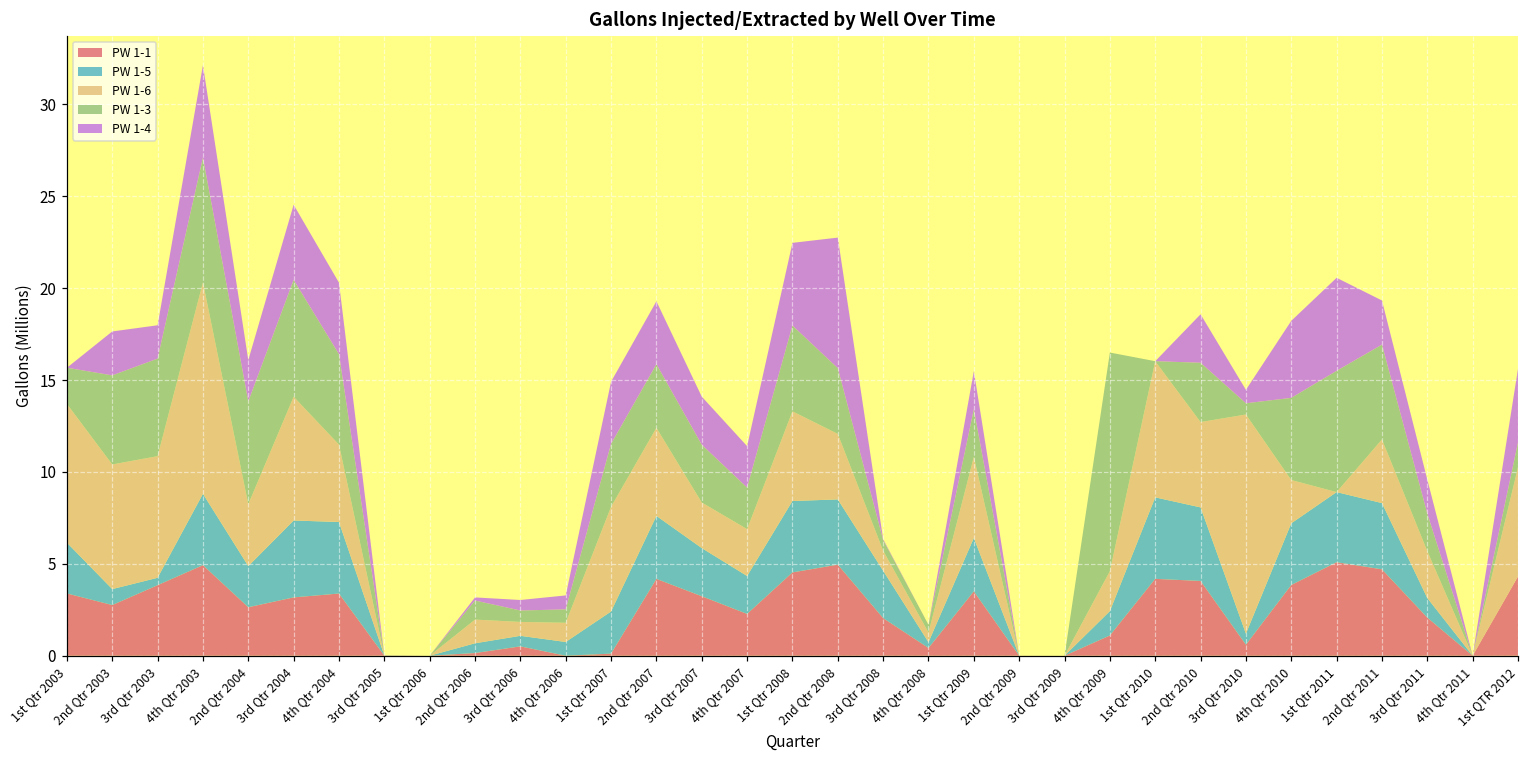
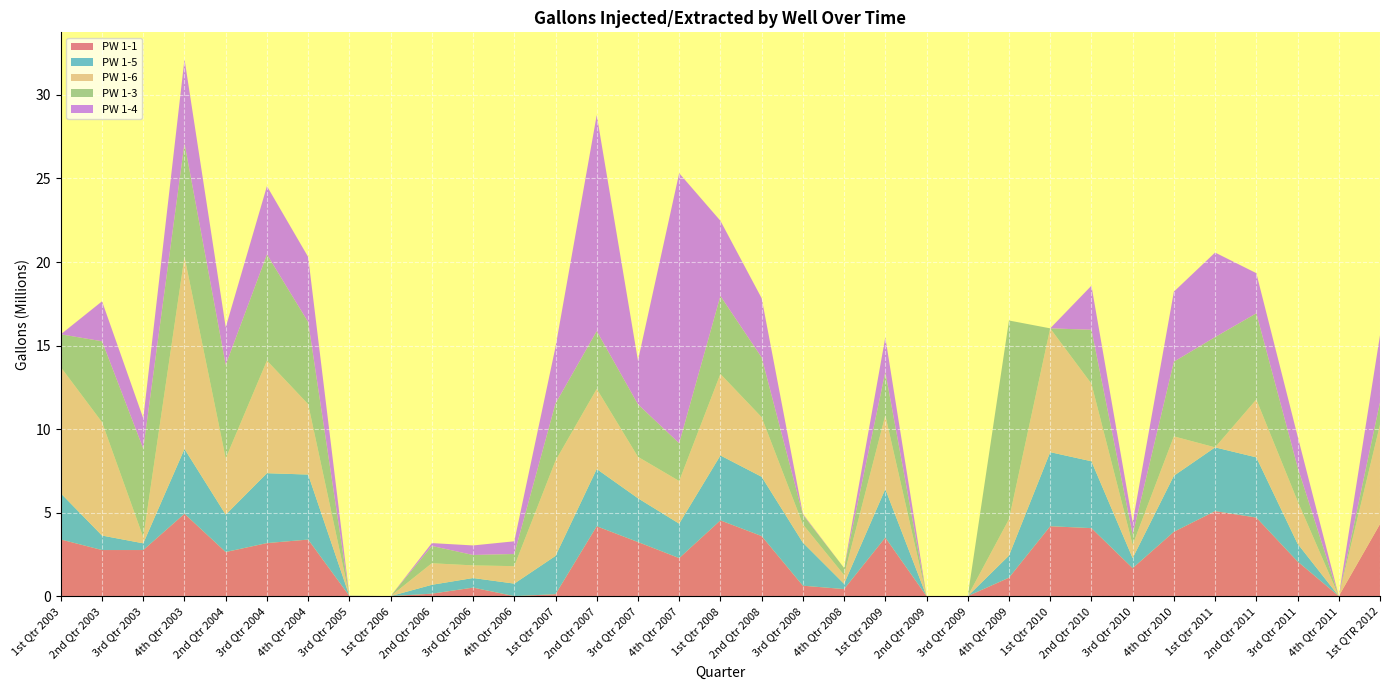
  {
    "PW 1-1": {
      "1st Qtr 2003": 3.4,
      "2nd Qtr 2003": 2.8,
-     "3rd Qtr 2003": 3.8,
+     "3rd Qtr 2003": 2.8,
      "4th Qtr 2003": 4.9,
      "2nd Qtr 2004": 2.6,
      "3rd Qtr 2004": 3.2,
      "4th Qtr 2004": 3.4,
      "3rd Qtr 2006": 0.5,
      "4th Qtr 2006": 0.0,
      "2nd Qtr 2007": 4.2,
      "3rd Qtr 2007": 3.2,
      "4th Qtr 2007": 2.3,
      "1st Qtr 2008": 4.5,
-     "2nd Qtr 2008": 5.0,
-     "3rd Qtr 2008": 2.0,
+     "2nd Qtr 2008": 3.6,
+     "3rd Qtr 2008": 0.6,
      "4th Qtr 2008": 0.4,
      "1st Qtr 2009": 3.5,
      "4th Qtr 2009": 1.1,
      "1st Qtr 2010": 4.2,
      "2nd Qtr 2010": 4.1,
-     "3rd Qtr 2010": 0.6,
+     "3rd Qtr 2010": 1.7,
      "4th Qtr 2010": 3.8,
      "1st Qtr 2011": 5.1,
      "2nd Qtr 2011": 4.7,
      "3rd Qtr 2011": 2.1
    },
    "PW 1-5": {
      "1st Qtr 2003": 2.8,
      "2nd Qtr 2003": 0.9,
      "3rd Qtr 2003": 0.4,
      "4th Qtr 2003": 3.9,
      "2nd Qtr 2004": 2.2,
      "3rd Qtr 2004": 4.2,
      "4th Qtr 2004": 3.9,
      "2nd Qtr 2006": 0.5,
      "3rd Qtr 2006": 0.6,
      "4th Qtr 2006": 0.7,
      "1st Qtr 2007": 2.3,
      "2nd Qtr 2007": 3.4,
      "3rd Qtr 2007": 2.6,
      "4th Qtr 2007": 2.1,
      "1st Qtr 2008": 3.9,
      "2nd Qtr 2008": 3.5,
      "3rd Qtr 2008": 2.6,
      "4th Qtr 2008": 0.3,
      "1st Qtr 2009": 2.9,
      "4th Qtr 2009": 1.3,
      "1st Qtr 2010": 4.4,
      "2nd Qtr 2010": 4.0,
      "3rd Qtr 2010": 0.6,
      "4th Qtr 2010": 3.4,
      "2nd Qtr 2011": 3.6,
      "3rd Qtr 2011": 1.1
    },
    "PW 1-6": {
      "1st Qtr 2003": 7.6,
      "2nd Qtr 2003": 6.8,
-     "3rd Qtr 2003": 6.6,
+     "3rd Qtr 2003": 0.4,
      "4th Qtr 2003": 11.5,
      "2nd Qtr 2004": 3.4,
      "3rd Qtr 2004": 6.7,
      "4th Qtr 2004": 4.2,
      "2nd Qtr 2006": 1.3,
      "3rd Qtr 2006": 0.8,
      "4th Qtr 2006": 1.0,
      "1st Qtr 2007": 5.7,
      "2nd Qtr 2007": 4.8,
      "3rd Qtr 2007": 2.5,
      "4th Qtr 2007": 2.6,
      "1st Qtr 2008": 4.9,
      "2nd Qtr 2008": 3.6,
      "3rd Qtr 2008": 1.1,
      "4th Qtr 2008": 0.5,
      "1st Qtr 2009": 4.4,
      "4th Qtr 2009": 2.2,
      "2nd Qtr 2010": 4.6,
-     "3rd Qtr 2010": 11.9,
+     "3rd Qtr 2010": 0.8,
      "4th Qtr 2010": 2.4,
      "2nd Qtr 2011": 3.5,
      "3rd Qtr 2011": 2.6,
      "1st QTR 2012": 5.9
    },
    "PW 1-3": {
      "2nd Qtr 2003": 4.8,
      "3rd Qtr 2003": 5.3,
      "4th Qtr 2003": 6.8,
      "2nd Qtr 2004": 5.6,
      "3rd Qtr 2004": 6.4,
      "4th Qtr 2004": 4.9,
      "2nd Qtr 2006": 1.0,
      "3rd Qtr 2006": 0.6,
      "4th Qtr 2006": 0.7,
      "1st Qtr 2007": 3.4,
      "2nd Qtr 2007": 3.5,
      "3rd Qtr 2007": 3.1,
      "4th Qtr 2007": 2.3,
      "1st Qtr 2008": 4.7,
      "2nd Qtr 2008": 3.6,
      "1st Qtr 2009": 2.6,
      "2nd Qtr 2010": 3.2,
      "3rd Qtr 2010": 0.6,
      "4th Qtr 2010": 4.5,
      "1st Qtr 2011": 6.6,
      "2nd Qtr 2011": 5.2,
      "3rd Qtr 2011": 2.0,
      "1st QTR 2012": 1.3
    },
    "PW 1-4": {
      "2nd Qtr 2003": 2.4,
      "3rd Qtr 2003": 1.8,
      "4th Qtr 2003": 5.0,
      "2nd Qtr 2004": 2.3,
      "3rd Qtr 2004": 4.1,
      "4th Qtr 2004": 3.9,
      "2nd Qtr 2006": 0.2,
      "3rd Qtr 2006": 0.6,
      "4th Qtr 2006": 0.8,
      "1st Qtr 2007": 3.4,
-     "2nd Qtr 2007": 3.4,
+     "2nd Qtr 2007": 12.9,
      "3rd Qtr 2007": 2.6,
-     "4th Qtr 2007": 2.3,
+     "4th Qtr 2007": 16.2,
      "1st Qtr 2008": 4.5,
-     "2nd Qtr 2008": 7.1,
+     "2nd Qtr 2008": 3.5,
      "1st Qtr 2009": 2.1,
      "2nd Qtr 2010": 2.6,
      "3rd Qtr 2010": 0.7,
      "4th Qtr 2010": 4.2,
      "1st Qtr 2011": 5.1,
      "2nd Qtr 2011": 2.4,
      "3rd Qtr 2011": 1.9,
      "1st QTR 2012": 4.0
    }
  }
